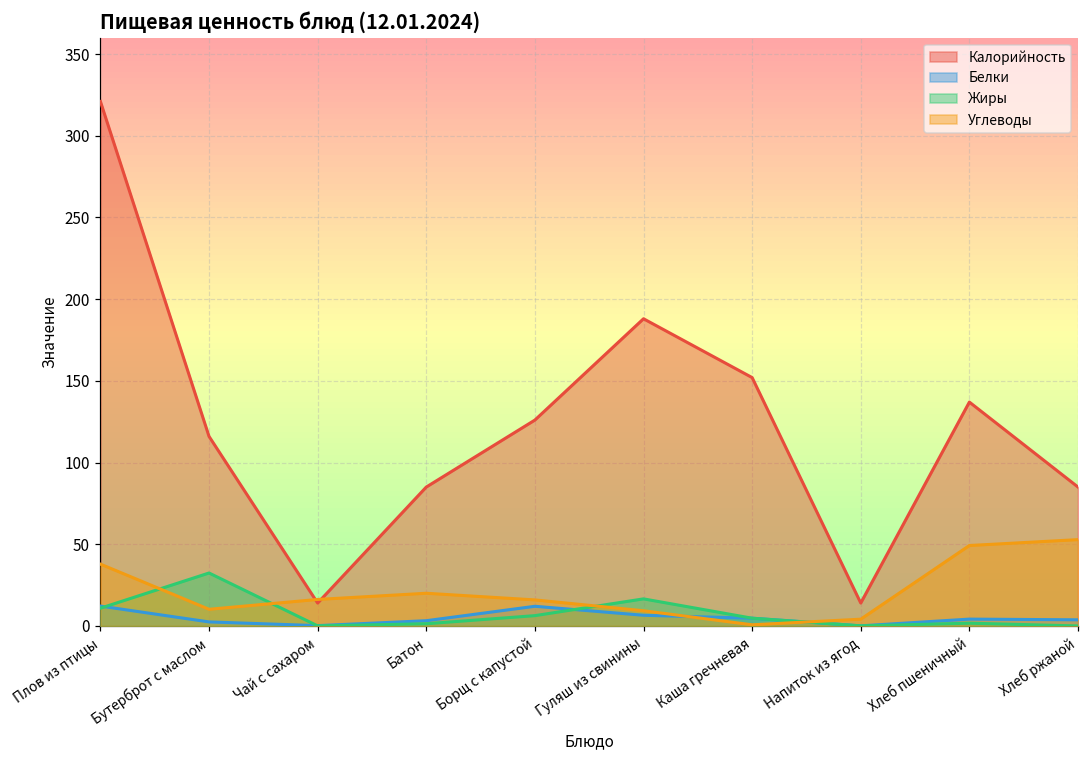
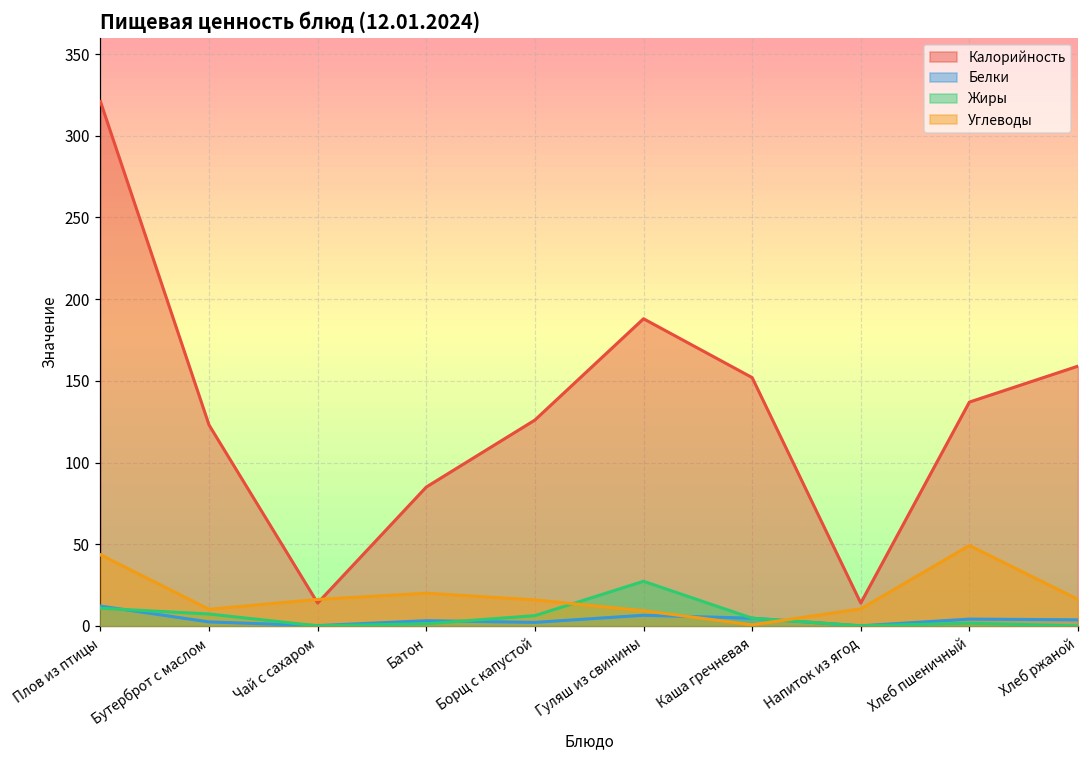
  {
    "Калорийность": {
      "Плов из птицы": 321,
-     "Бутерброт с маслом": 116,
+     "Бутерброт с маслом": 123,
      "Чай с сахаром": 14,
      "Батон": 85,
      "Борщ с капустой": 126,
      "Гуляш из свинины": 188,
      "Каша гречневая": 152,
      "Напиток из ягод": 14,
      "Хлеб пшеничный": 137,
-     "Хлеб ржаной": 85
+     "Хлеб ржаной": 159
    },
    "Белки": {
      "Бутерброт с маслом": 2,
      "Батон": 3,
-     "Борщ с капустой": 12,
+     "Борщ с капустой": 2,
      "Гуляш из свинины": 7,
      "Хлеб пшеничный": 4,
      "Хлеб ржаной": 4
    },
    "Жиры": {
-     "Бутерброт с маслом": 32,
+     "Бутерброт с маслом": 7,
      "Батон": 1,
      "Борщ с капустой": 6,
-     "Гуляш из свинины": 17,
+     "Гуляш из свинины": 27,
      "Хлеб пшеничный": 2,
      "Хлеб ржаной": 0
    },
    "Углеводы": {
-     "Плов из птицы": 38,
+     "Плов из птицы": 44,
      "Бутерброт с маслом": 10,
      "Чай с сахаром": 16,
      "Батон": 20,
      "Борщ с капустой": 16,
      "Гуляш из свинины": 9,
      "Каша гречневая": 1,
-     "Напиток из ягод": 4,
+     "Напиток из ягод": 10,
      "Хлеб пшеничный": 49,
-     "Хлеб ржаной": 53
+     "Хлеб ржаной": 16
    }
  }
